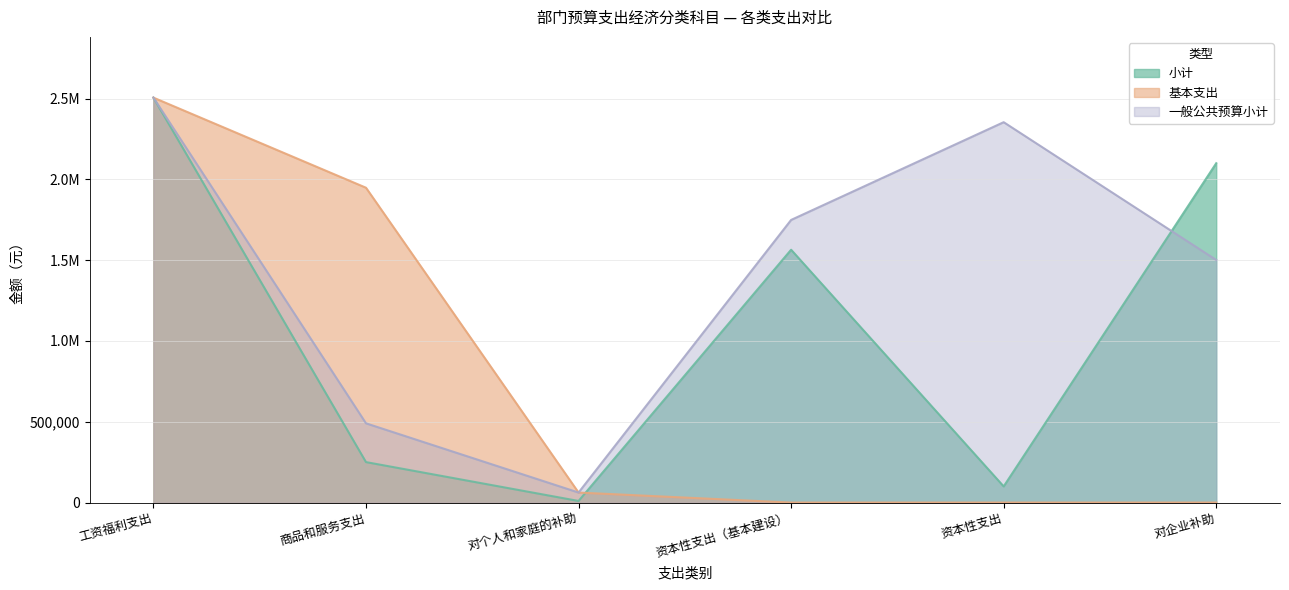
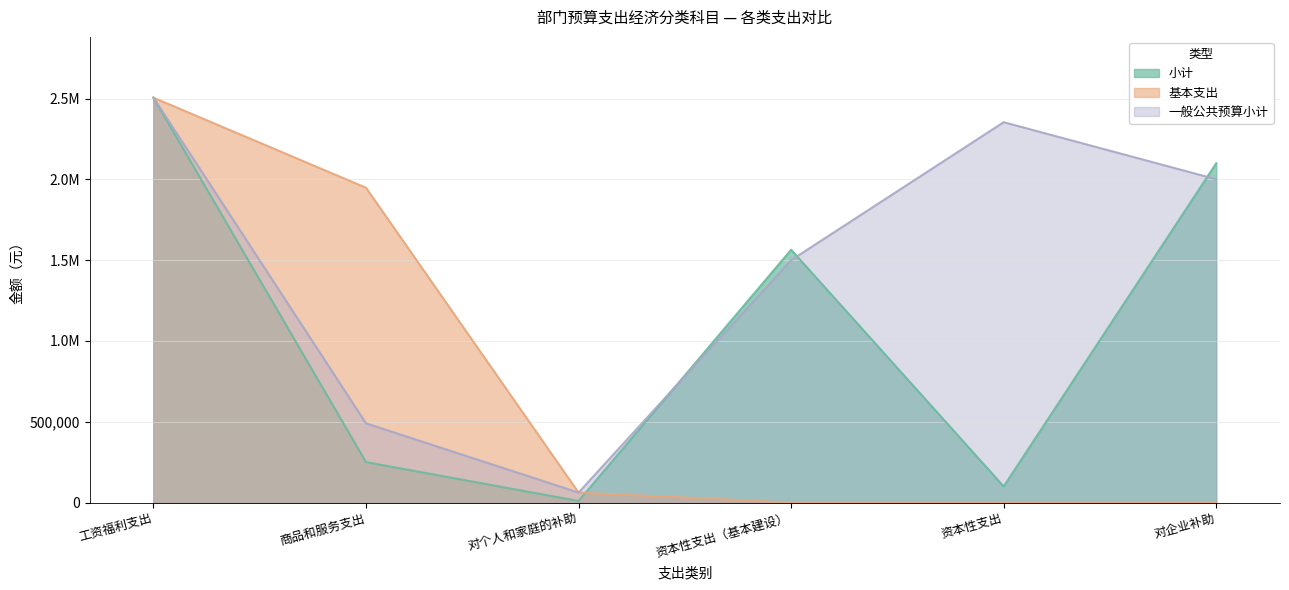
  {
    "小计": {
      "商品和服务支出": "250,000",
      "对个人和家庭的补助": "10,000",
      "资本性支出（基本建设）": "1,560,000",
      "资本性支出": "100,000",
      "对企业补助": "2,100,000"
    },
    "基本支出": {
      "商品和服务支出": "1,950,000",
      "资本性支出（基本建设）": "0",
      "资本性支出": "0",
      "对企业补助": "0"
    },
    "一般公共预算小计": {
      "商品和服务支出": "490,000",
-     "资本性支出（基本建设）": "1,750,000",
+     "资本性支出（基本建设）": "1,500,000",
      "资本性支出": "2,350,000",
-     "对企业补助": "1,500,000"
+     "对企业补助": "2,000,000"
    }
  }
